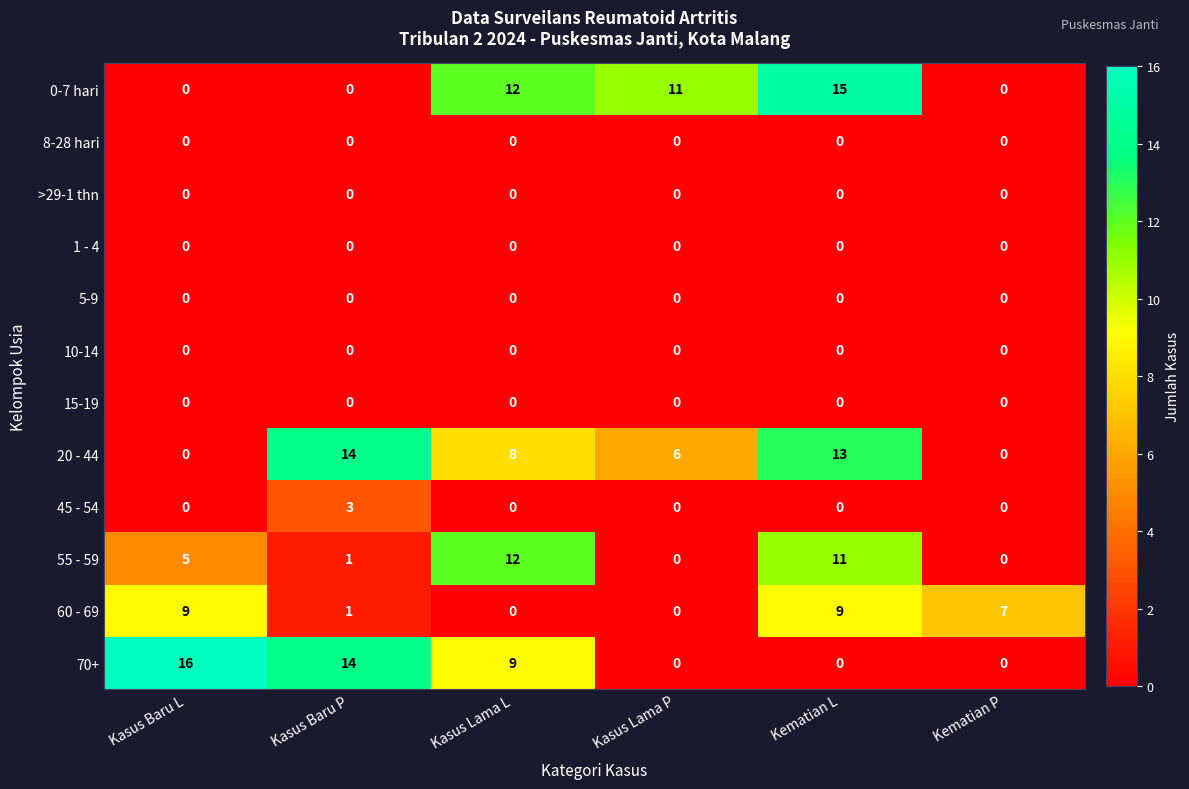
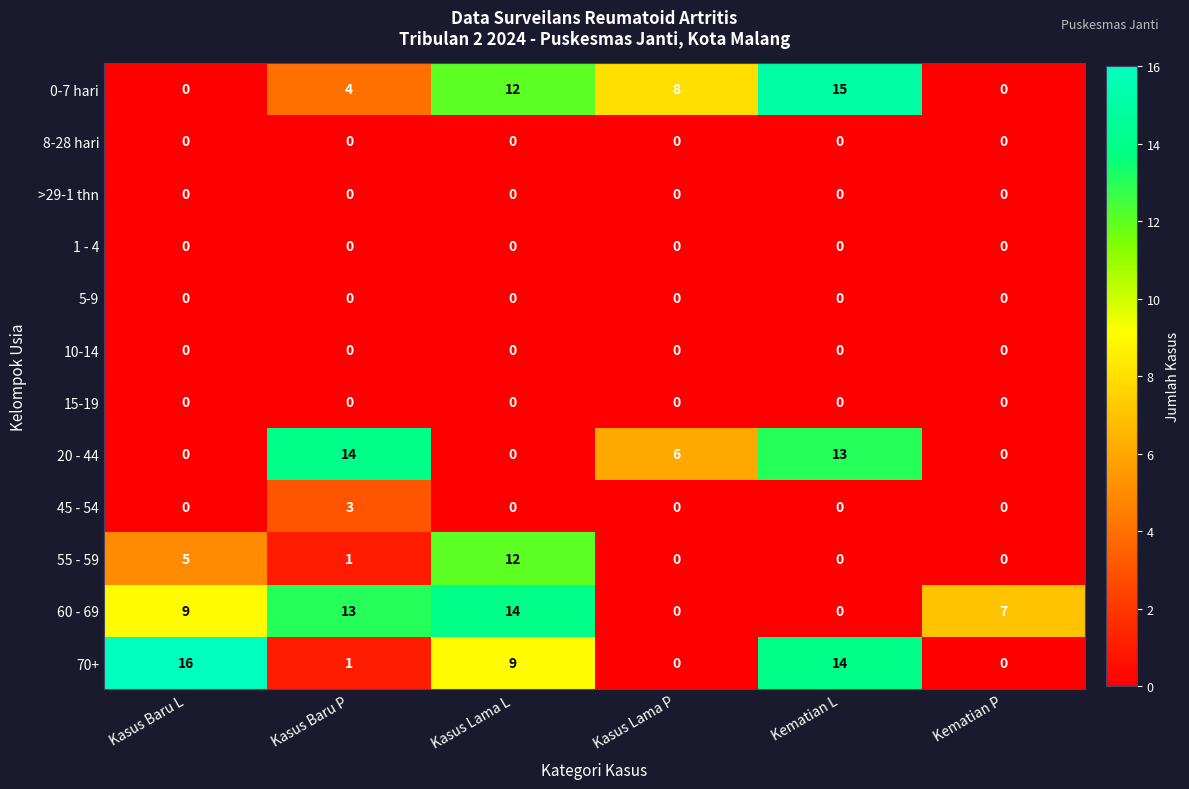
  {
    "0-7 hari": {
      "Kasus Baru L": 0,
-     "Kasus Baru P": 0,
+     "Kasus Baru P": 4,
      "Kasus Lama L": 12,
-     "Kasus Lama P": 11,
+     "Kasus Lama P": 8,
      "Kematian L": 15,
      "Kematian P": 0
    },
    "8-28 hari": {
      "Kasus Baru L": 0,
      "Kasus Baru P": 0,
      "Kasus Lama L": 0,
      "Kasus Lama P": 0,
      "Kematian L": 0,
      "Kematian P": 0
    },
    ">29-1 thn": {
      "Kasus Baru L": 0,
      "Kasus Baru P": 0,
      "Kasus Lama L": 0,
      "Kasus Lama P": 0,
      "Kematian L": 0,
      "Kematian P": 0
    },
    "1 - 4": {
      "Kasus Baru L": 0,
      "Kasus Baru P": 0,
      "Kasus Lama L": 0,
      "Kasus Lama P": 0,
      "Kematian L": 0,
      "Kematian P": 0
    },
    "5-9": {
      "Kasus Baru L": 0,
      "Kasus Baru P": 0,
      "Kasus Lama L": 0,
      "Kasus Lama P": 0,
      "Kematian L": 0,
      "Kematian P": 0
    },
    "10-14": {
      "Kasus Baru L": 0,
      "Kasus Baru P": 0,
      "Kasus Lama L": 0,
      "Kasus Lama P": 0,
      "Kematian L": 0,
      "Kematian P": 0
    },
    "15-19": {
      "Kasus Baru L": 0,
      "Kasus Baru P": 0,
      "Kasus Lama L": 0,
      "Kasus Lama P": 0,
      "Kematian L": 0,
      "Kematian P": 0
    },
    "20 - 44": {
      "Kasus Baru L": 0,
      "Kasus Baru P": 14,
-     "Kasus Lama L": 8,
+     "Kasus Lama L": 0,
      "Kasus Lama P": 6,
      "Kematian L": 13,
      "Kematian P": 0
    },
    "45 - 54": {
      "Kasus Baru L": 0,
      "Kasus Baru P": 3,
      "Kasus Lama L": 0,
      "Kasus Lama P": 0,
      "Kematian L": 0,
      "Kematian P": 0
    },
    "55 - 59": {
      "Kasus Baru L": 5,
      "Kasus Baru P": 1,
      "Kasus Lama L": 12,
      "Kasus Lama P": 0,
-     "Kematian L": 11,
+     "Kematian L": 0,
      "Kematian P": 0
    },
    "60 - 69": {
      "Kasus Baru L": 9,
-     "Kasus Baru P": 1,
-     "Kasus Lama L": 0,
+     "Kasus Baru P": 13,
+     "Kasus Lama L": 14,
      "Kasus Lama P": 0,
-     "Kematian L": 9,
+     "Kematian L": 0,
      "Kematian P": 7
    },
    "70+": {
      "Kasus Baru L": 16,
-     "Kasus Baru P": 14,
+     "Kasus Baru P": 1,
      "Kasus Lama L": 9,
      "Kasus Lama P": 0,
-     "Kematian L": 0,
+     "Kematian L": 14,
      "Kematian P": 0
    }
  }
